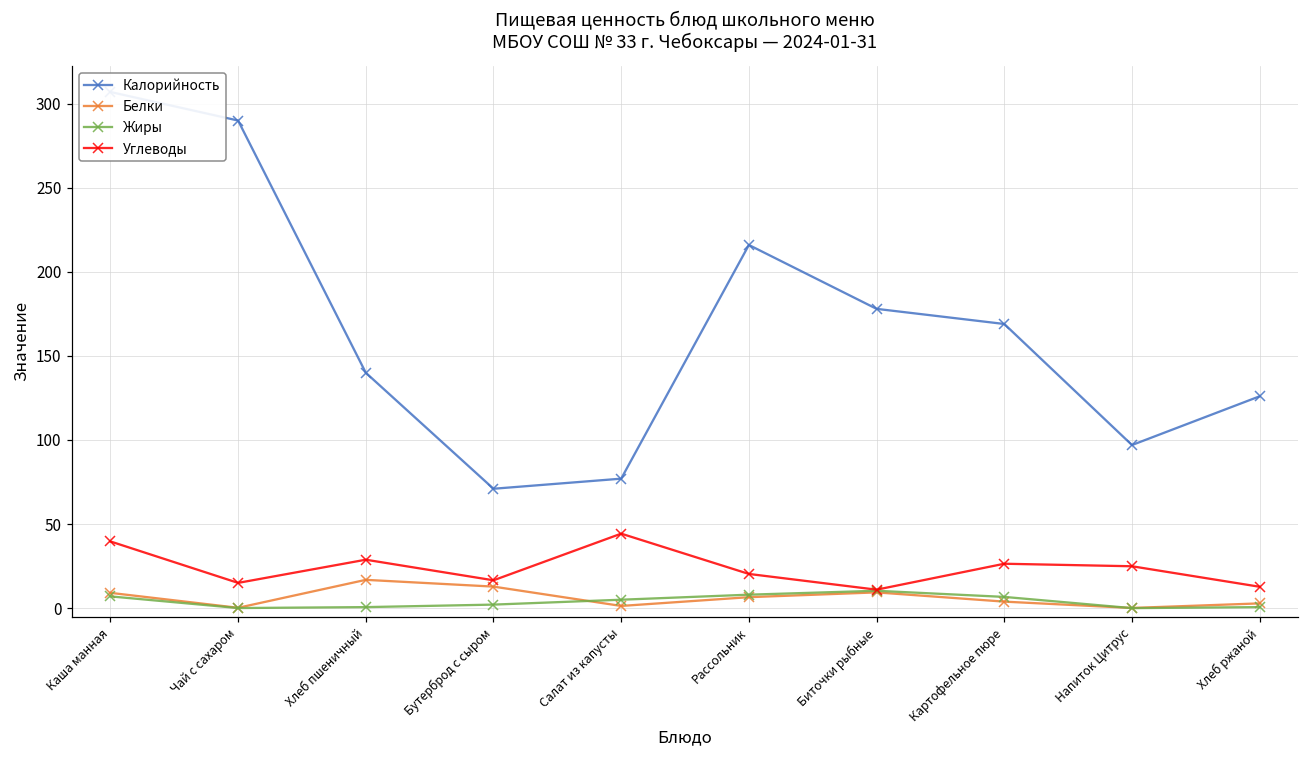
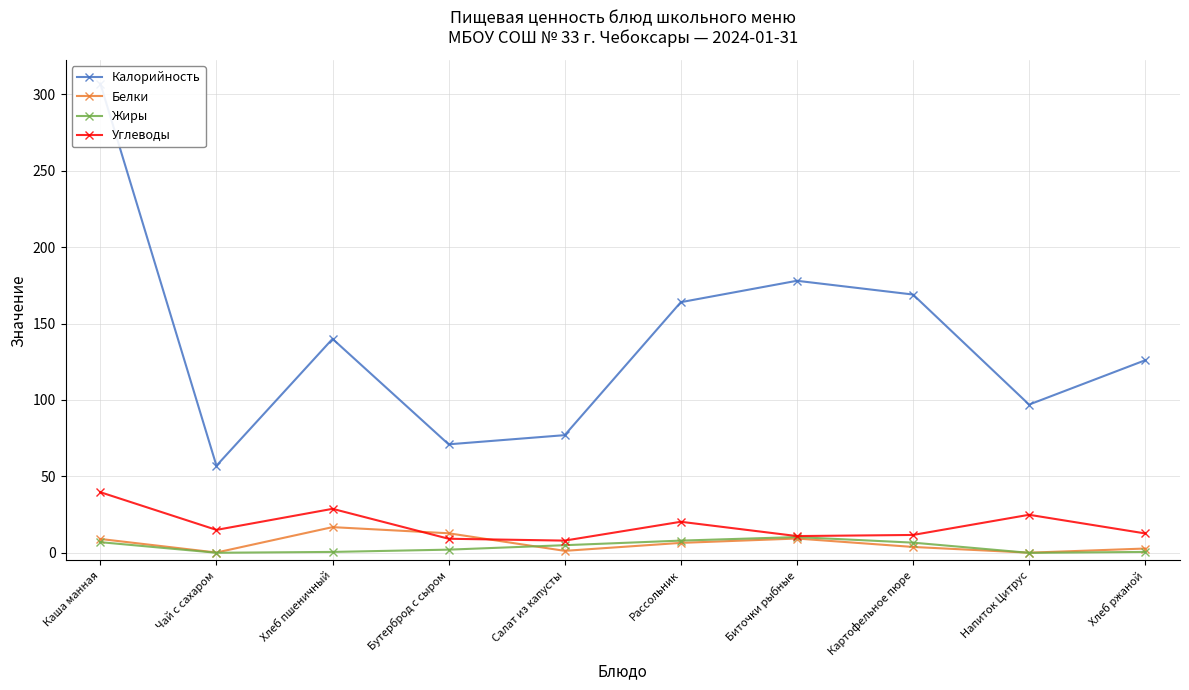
  {
    "Калорийность": {
-     "Чай с сахаром": 290,
+     "Чай с сахаром": 57,
      "Хлеб пшеничный": 140,
      "Бутерброд с сыром": 71,
      "Салат из капусты": 77,
-     "Рассольник": 216,
+     "Рассольник": 164,
      "Биточки рыбные": 178,
      "Картофельное пюре": 169,
      "Напиток Цитрус": 97,
      "Хлеб ржаной": 126
    },
    "Белки": {
      "Каша манная": 9,
      "Хлеб пшеничный": 17,
      "Бутерброд с сыром": 13,
      "Салат из капусты": 1,
      "Картофельное пюре": 4,
      "Хлеб ржаной": 3
    },
    "Жиры": {
      "Каша манная": 7,
      "Хлеб пшеничный": 1,
      "Бутерброд с сыром": 2,
      "Салат из капусты": 5,
      "Картофельное пюре": 7,
      "Хлеб ржаной": 1
    },
    "Углеводы": {
      "Каша манная": 40,
      "Чай с сахаром": 15,
      "Хлеб пшеничный": 29,
-     "Бутерброд с сыром": 17,
-     "Салат из капусты": 44,
+     "Бутерброд с сыром": 9,
+     "Салат из капусты": 8,
      "Рассольник": 20,
-     "Картофельное пюре": 26,
+     "Картофельное пюре": 12,
      "Напиток Цитрус": 25,
      "Хлеб ржаной": 13
    }
  }
